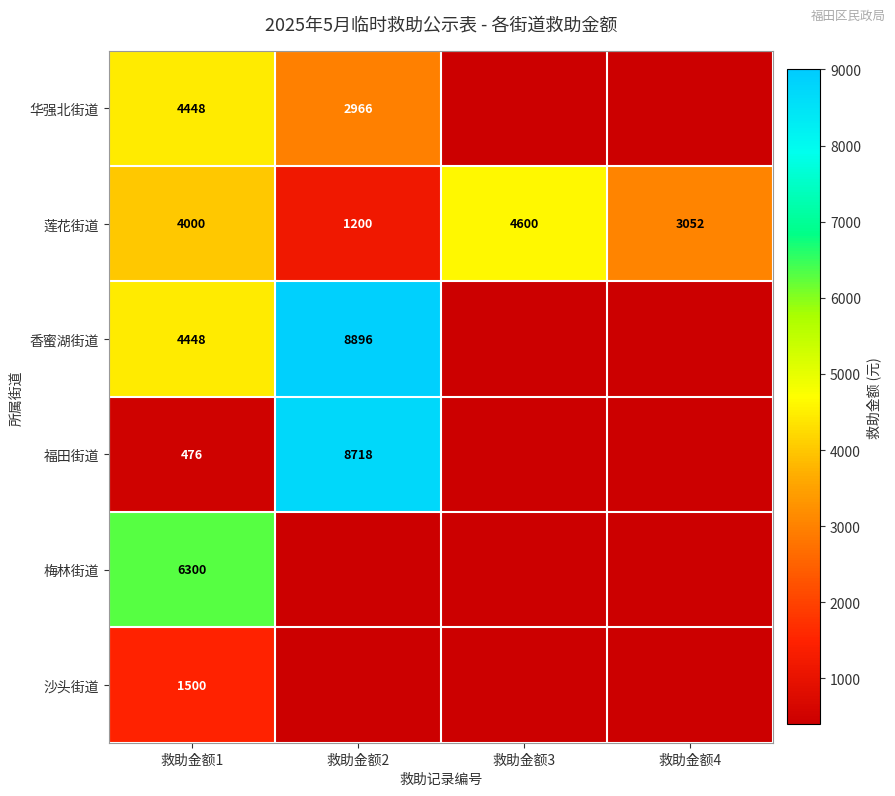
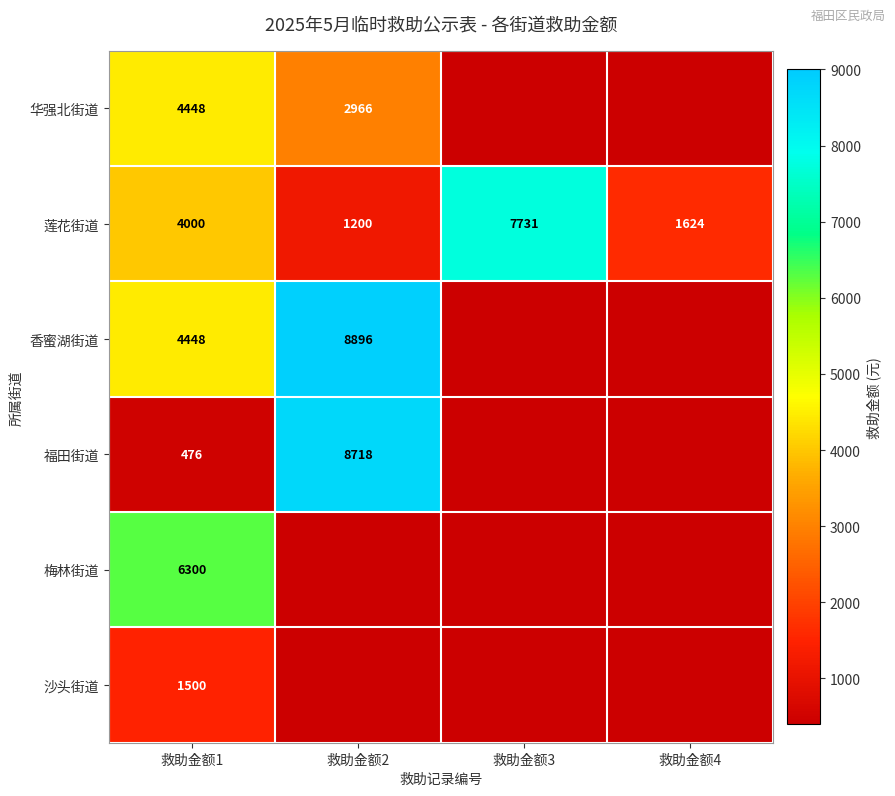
  {
    "华强北街道": {
      "救助金额1": 4448,
      "救助金额2": 2966
    },
    "莲花街道": {
      "救助金额1": 4000,
      "救助金额2": 1200,
-     "救助金额3": 4600,
-     "救助金额4": 3052
+     "救助金额3": 7731,
+     "救助金额4": 1624
    },
    "香蜜湖街道": {
      "救助金额1": 4448,
      "救助金额2": 8896
    },
    "福田街道": {
      "救助金额1": 476,
      "救助金额2": 8718
    },
    "梅林街道": {
      "救助金额1": 6300
    },
    "沙头街道": {
      "救助金额1": 1500
    }
  }
